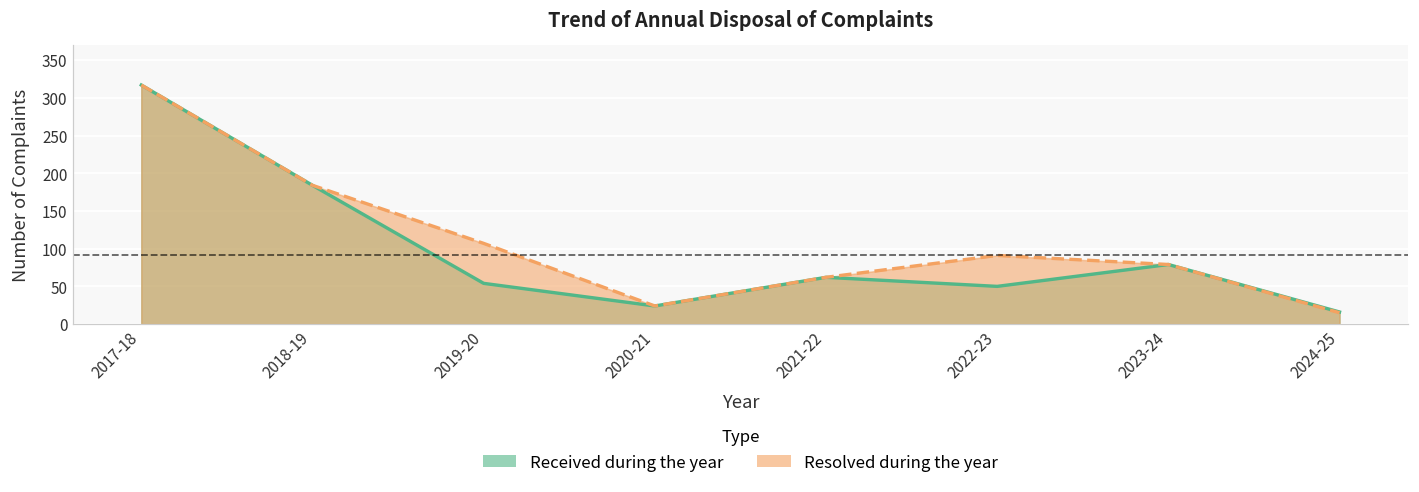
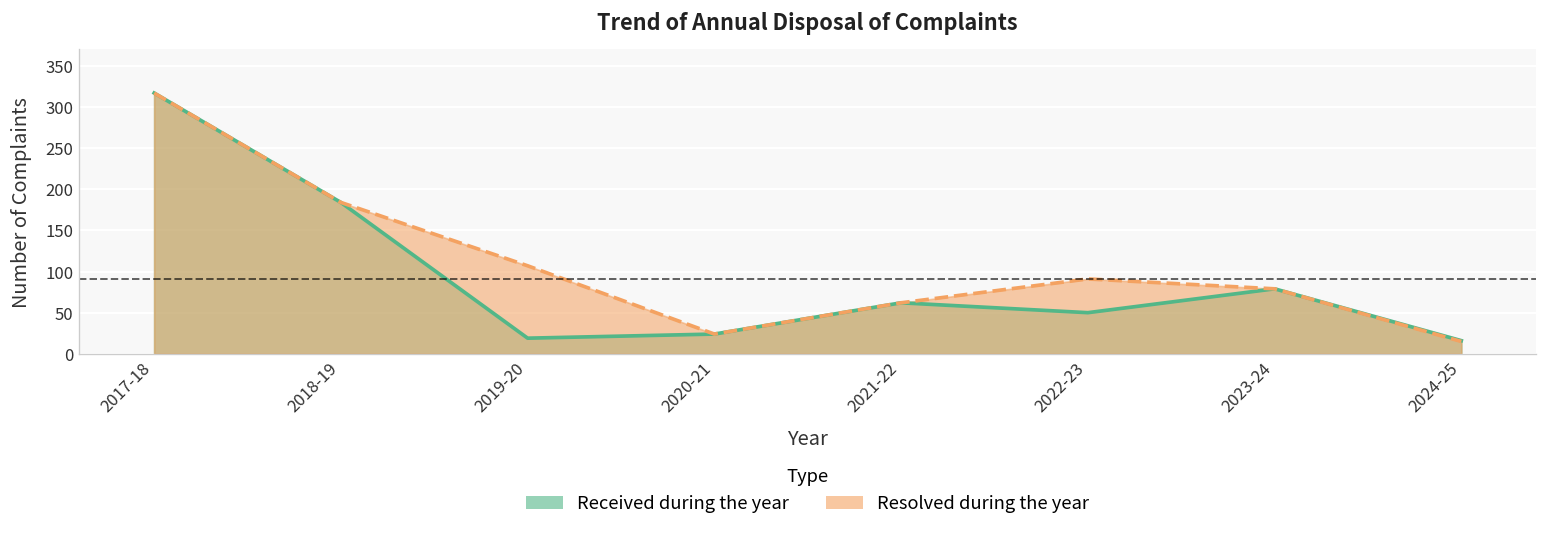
  {
    "Received during the year": {
-     "2019-20": 50,
+     "2019-20": 20,
      "2022-23": 50
    },
    "Resolved during the year": {
      "2019-20": 110,
      "2022-23": 90
    }
  }
